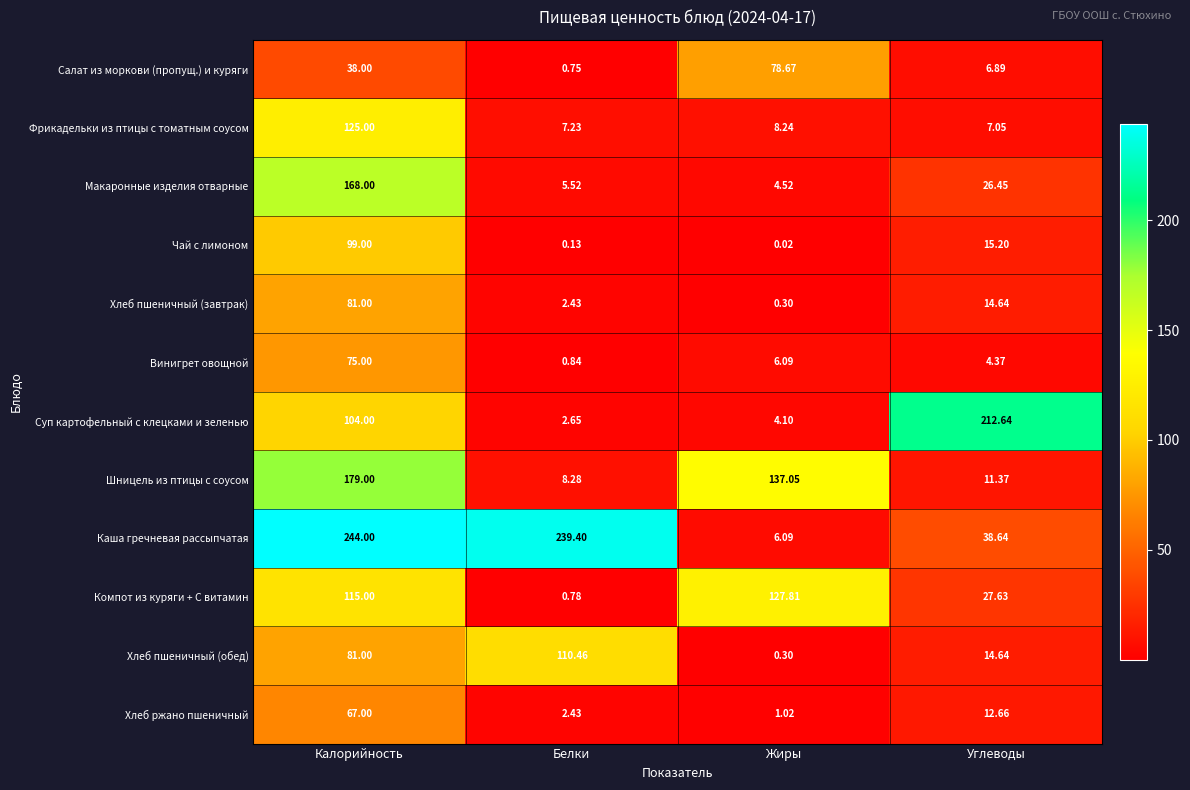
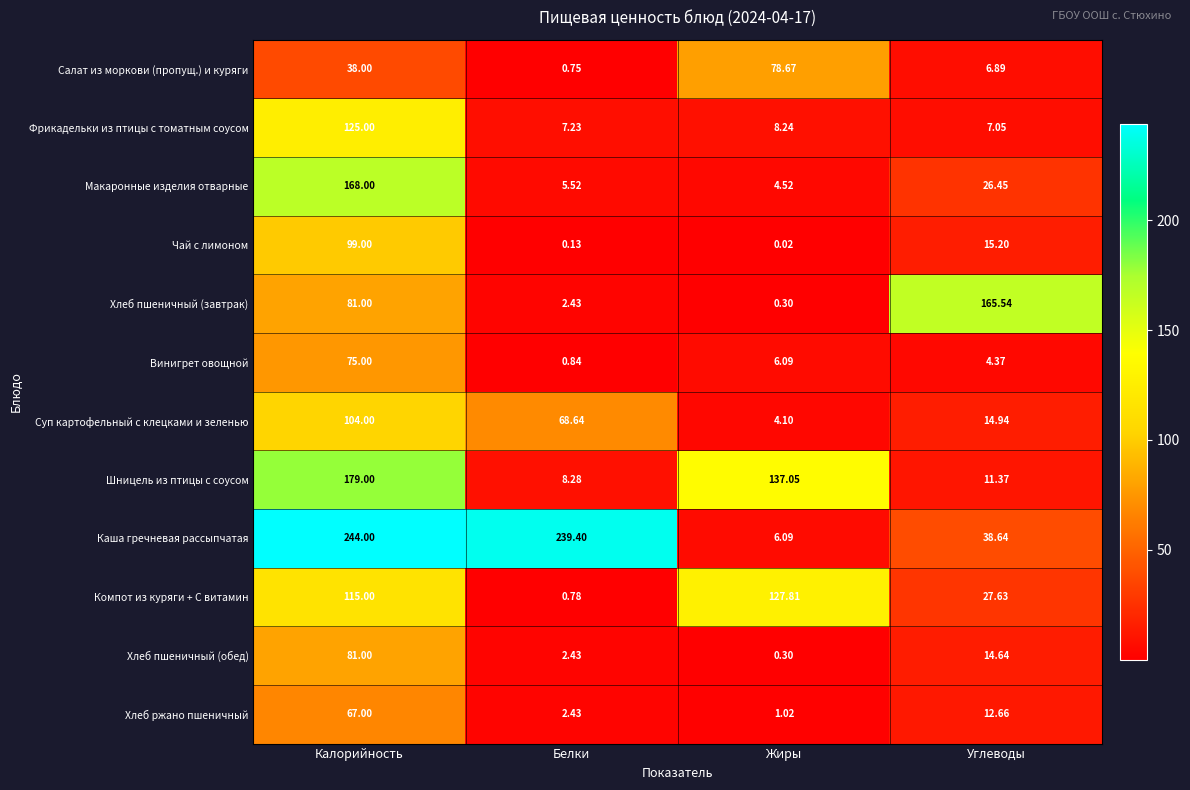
  {
    "Салат из моркови (пропущ.) и куряги": {
      "Калорийность": 38.00,
      "Белки": 0.75,
      "Жиры": 78.67,
      "Углеводы": 6.89
    },
    "Фрикадельки из птицы с томатным соусом": {
      "Калорийность": 125.00,
      "Белки": 7.23,
      "Жиры": 8.24,
      "Углеводы": 7.05
    },
    "Макаронные изделия отварные": {
      "Калорийность": 168.00,
      "Белки": 5.52,
      "Жиры": 4.52,
      "Углеводы": 26.45
    },
    "Чай с лимоном": {
      "Калорийность": 99.00,
      "Белки": 0.13,
      "Жиры": 0.02,
      "Углеводы": 15.20
    },
    "Хлеб пшеничный (завтрак)": {
      "Калорийность": 81.00,
      "Белки": 2.43,
      "Жиры": 0.30,
-     "Углеводы": 14.64
+     "Углеводы": 165.54
    },
    "Винигрет овощной": {
      "Калорийность": 75.00,
      "Белки": 0.84,
      "Жиры": 6.09,
      "Углеводы": 4.37
    },
    "Суп картофельный с клецками и зеленью": {
      "Калорийность": 104.00,
-     "Белки": 2.65,
+     "Белки": 68.64,
      "Жиры": 4.10,
-     "Углеводы": 212.64
+     "Углеводы": 14.94
    },
    "Шницель из птицы с соусом": {
      "Калорийность": 179.00,
      "Белки": 8.28,
      "Жиры": 137.05,
      "Углеводы": 11.37
    },
    "Каша гречневая рассыпчатая": {
      "Калорийность": 244.00,
      "Белки": 239.40,
      "Жиры": 6.09,
      "Углеводы": 38.64
    },
    "Компот из куряги + С витамин": {
      "Калорийность": 115.00,
      "Белки": 0.78,
      "Жиры": 127.81,
      "Углеводы": 27.63
    },
    "Хлеб пшеничный (обед)": {
      "Калорийность": 81.00,
-     "Белки": 110.46,
+     "Белки": 2.43,
      "Жиры": 0.30,
      "Углеводы": 14.64
    },
    "Хлеб ржано пшеничный": {
      "Калорийность": 67.00,
      "Белки": 2.43,
      "Жиры": 1.02,
      "Углеводы": 12.66
    }
  }
